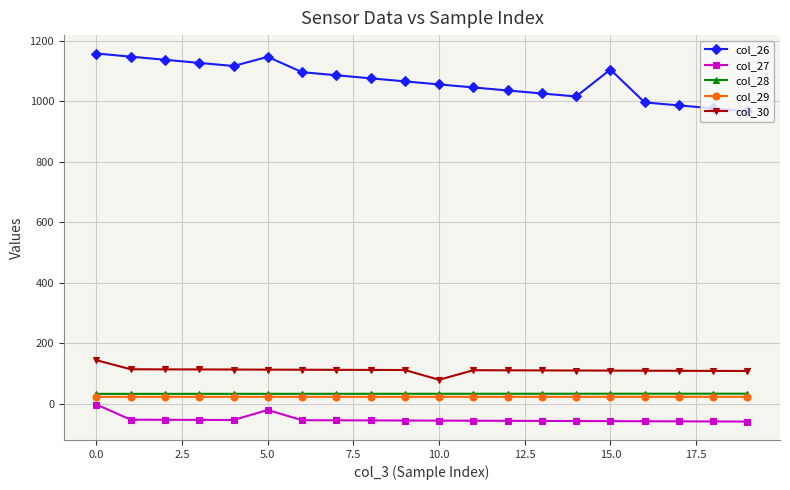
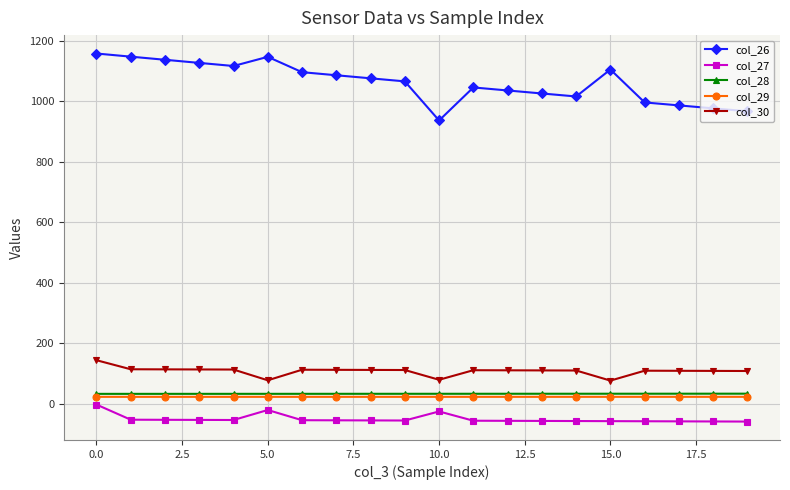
  {
    "col_26": {
      "0.0": 1160,
      "5.0": 1150,
-     "10.0": 1060,
+     "10.0": 940,
      "15.0": 1110
    },
    "col_27": {
      "0.0": 0,
      "5.0": -20,
-     "10.0": -60,
+     "10.0": -30,
      "15.0": -60
    },
    "col_28": {
      "0.0": 30,
      "5.0": 30,
      "10.0": 30,
      "15.0": 30
    },
    "col_29": {
      "0.0": 20,
      "5.0": 20,
      "10.0": 20,
      "15.0": 20
    },
    "col_30": {
      "0.0": 140,
-     "5.0": 110,
+     "5.0": 80,
      "10.0": 80,
-     "15.0": 110
+     "15.0": 80
    }
  }
